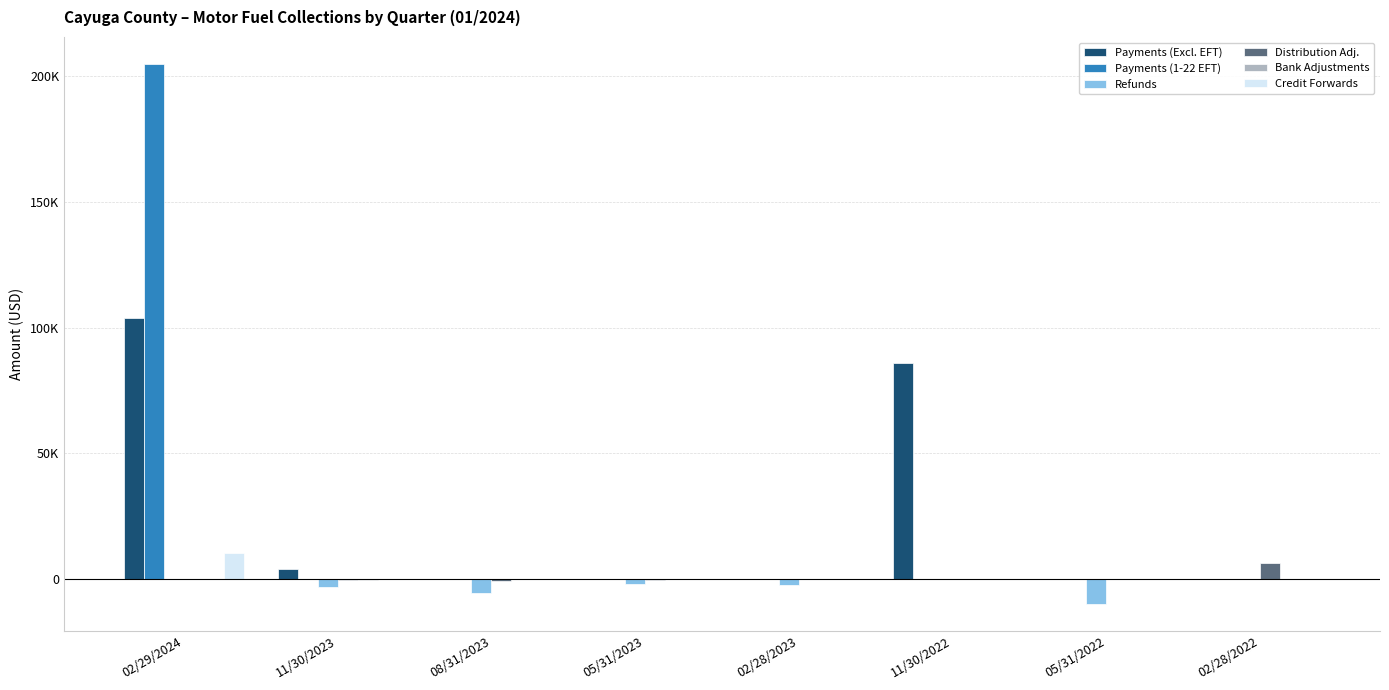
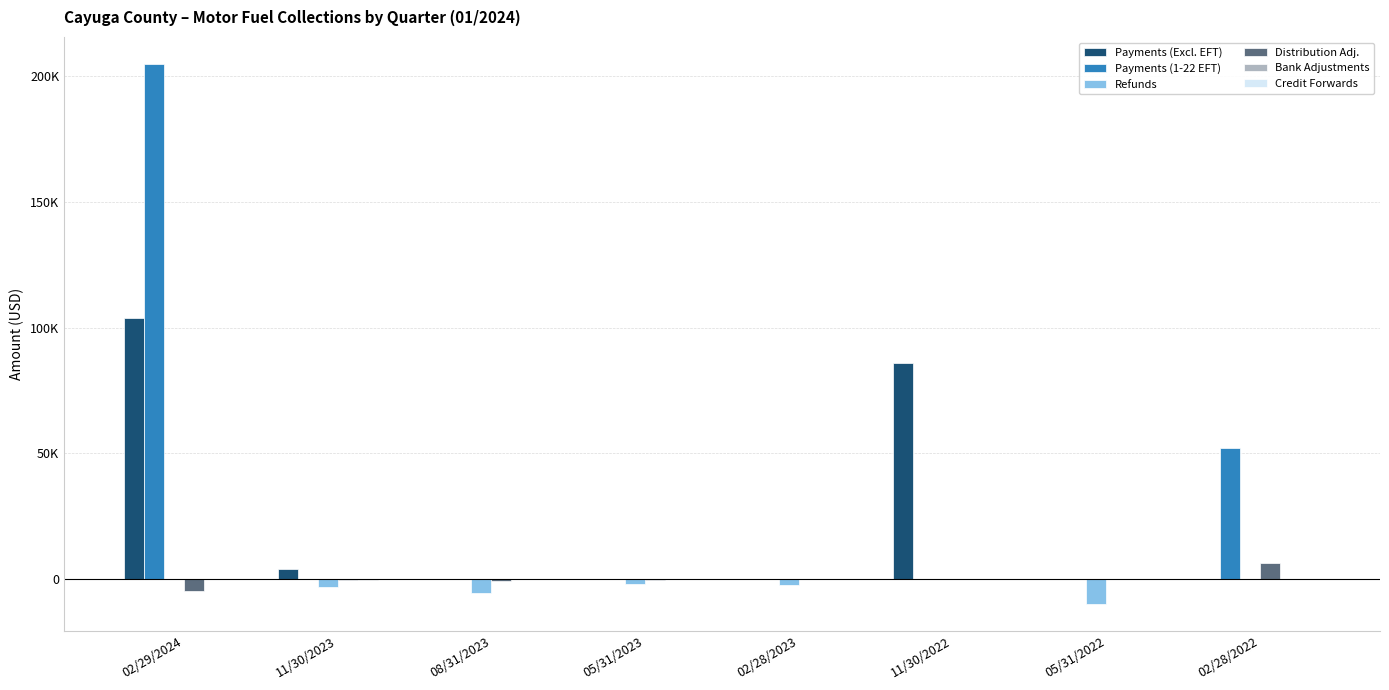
  {
    "Payments (Excl. EFT)": {
      "02/29/2024": 104000,
      "11/30/2023": 4000,
      "11/30/2022": 86000,
      "05/31/2022": 0,
      "02/28/2022": 0
    },
    "Payments (1-22 EFT)": {
      "02/29/2024": 205000,
      "11/30/2023": 0,
      "08/31/2023": 0,
      "05/31/2023": 0,
      "02/28/2023": 0,
      "11/30/2022": 0,
      "05/31/2022": 0,
-     "02/28/2022": 0
+     "02/28/2022": 52000
    },
    "Distribution Adj.": {
-     "02/29/2024": 0,
+     "02/29/2024": -5000,
      "11/30/2022": 0,
      "02/28/2022": 6000
    },
    "Credit Forwards": {
-     "02/29/2024": 10000,
+     "02/29/2024": 0,
      "05/31/2023": 0,
      "02/28/2023": 0,
      "11/30/2022": 0,
      "05/31/2022": 0,
      "02/28/2022": 0
    }
  }
